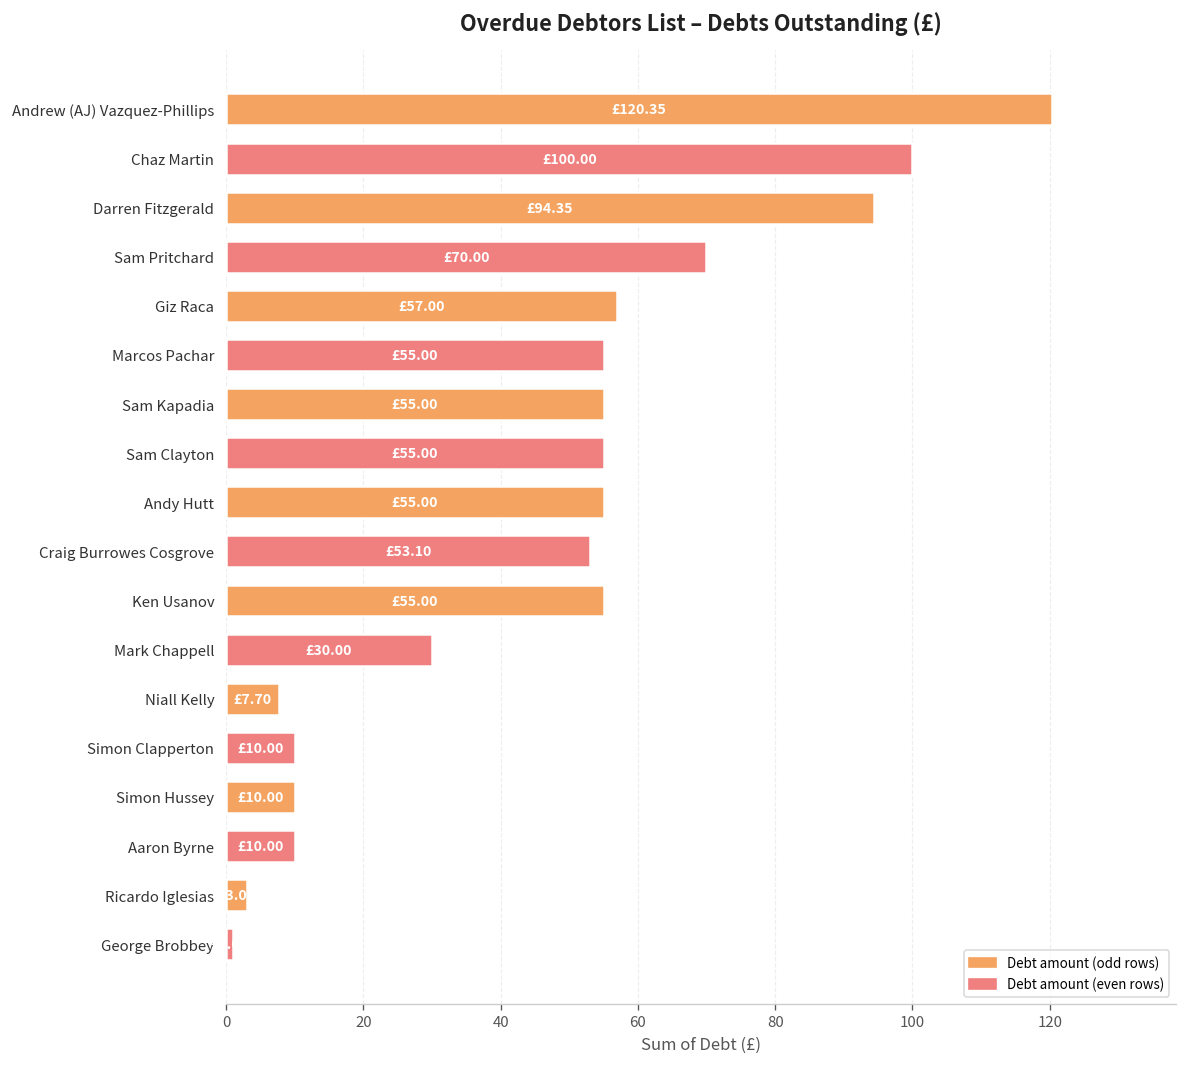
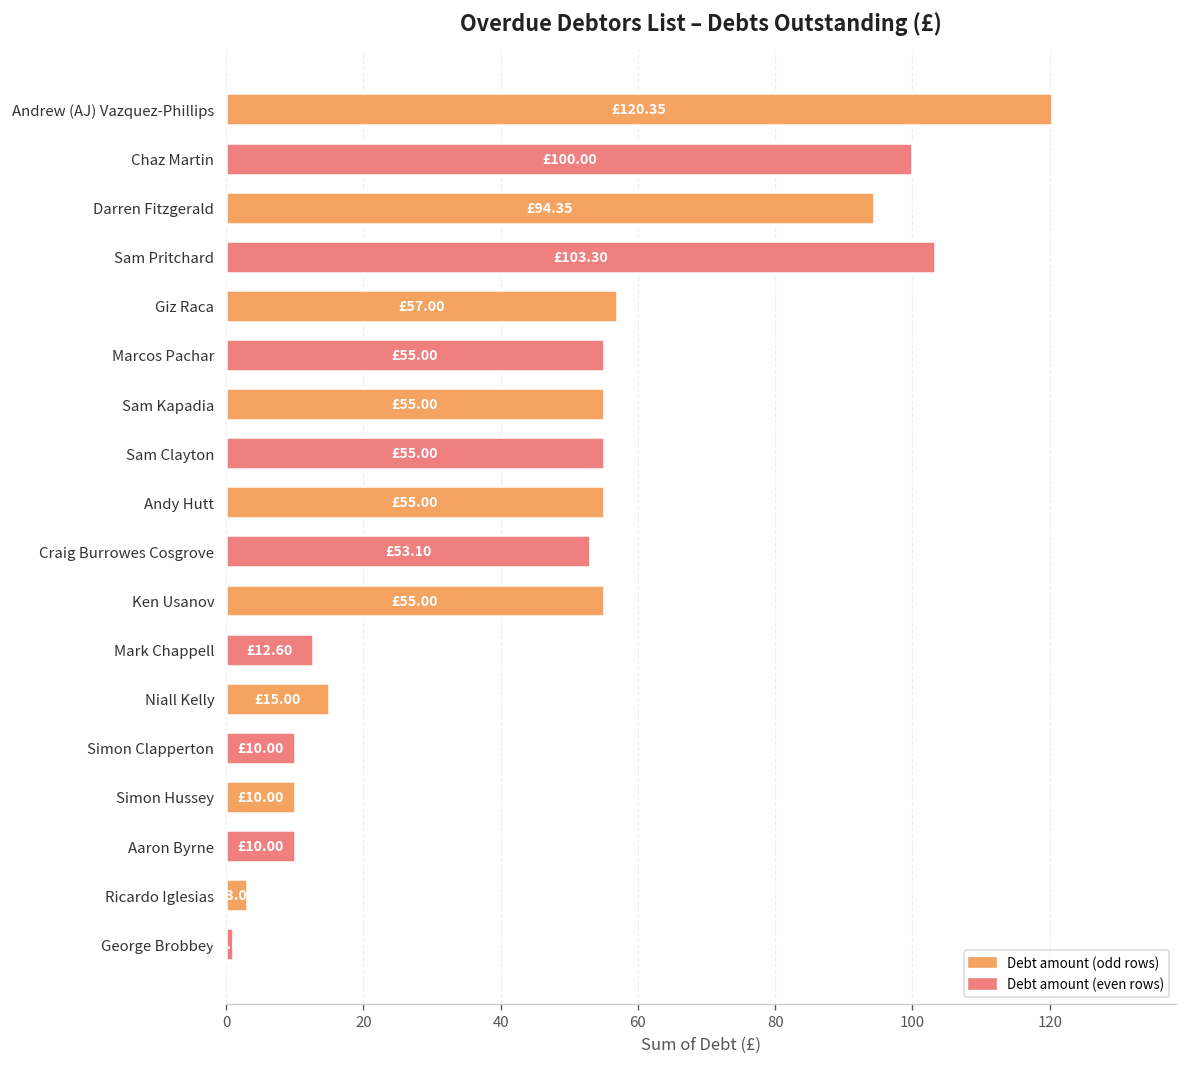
  {
    "Andrew (AJ) Vazquez-Phillips": "£120.35",
    "Chaz Martin": "£100.00",
    "Darren Fitzgerald": "£94.35",
-   "Sam Pritchard": "£70.00",
+   "Sam Pritchard": "£103.30",
    "Giz Raca": "£57.00",
    "Marcos Pachar": "£55.00",
    "Sam Kapadia": "£55.00",
    "Sam Clayton": "£55.00",
    "Andy Hutt": "£55.00",
    "Craig Burrowes Cosgrove": "£53.10",
    "Ken Usanov": "£55.00",
-   "Mark Chappell": "£30.00",
-   "Niall Kelly": "£7.70",
+   "Mark Chappell": "£12.60",
+   "Niall Kelly": "£15.00",
    "Simon Clapperton": "£10.00",
    "Simon Hussey": "£10.00",
    "Aaron Byrne": "£10.00"
  }
